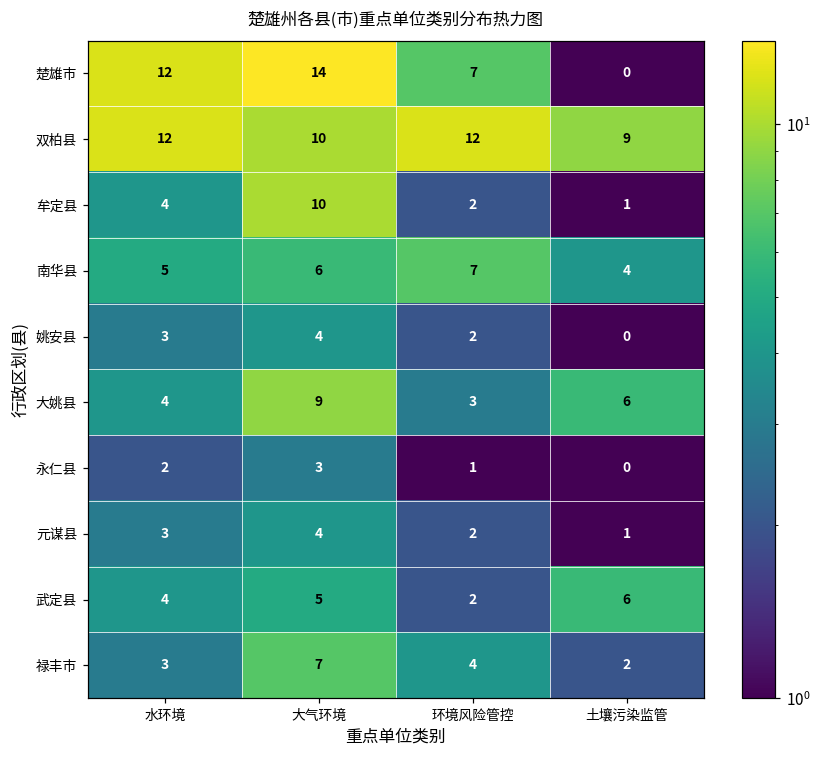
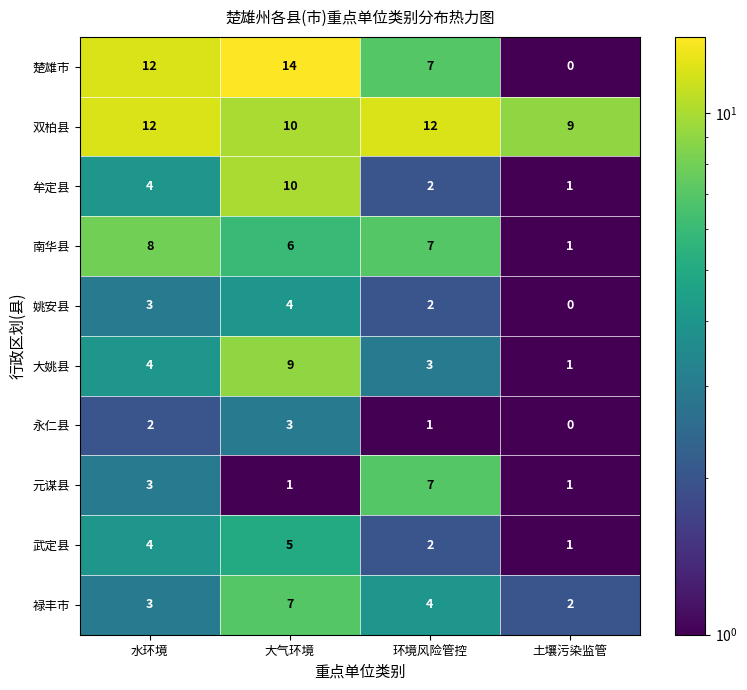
  {
    "楚雄市": {
      "水环境": 12,
      "大气环境": 14,
      "环境风险管控": 7,
      "土壤污染监管": 0
    },
    "双柏县": {
      "水环境": 12,
      "大气环境": 10,
      "环境风险管控": 12,
      "土壤污染监管": 9
    },
    "牟定县": {
      "水环境": 4,
      "大气环境": 10,
      "环境风险管控": 2,
      "土壤污染监管": 1
    },
    "南华县": {
-     "水环境": 5,
+     "水环境": 8,
      "大气环境": 6,
      "环境风险管控": 7,
-     "土壤污染监管": 4
+     "土壤污染监管": 1
    },
    "姚安县": {
      "水环境": 3,
      "大气环境": 4,
      "环境风险管控": 2,
      "土壤污染监管": 0
    },
    "大姚县": {
      "水环境": 4,
      "大气环境": 9,
      "环境风险管控": 3,
-     "土壤污染监管": 6
+     "土壤污染监管": 1
    },
    "永仁县": {
      "水环境": 2,
      "大气环境": 3,
      "环境风险管控": 1,
      "土壤污染监管": 0
    },
    "元谋县": {
      "水环境": 3,
-     "大气环境": 4,
-     "环境风险管控": 2,
+     "大气环境": 1,
+     "环境风险管控": 7,
      "土壤污染监管": 1
    },
    "武定县": {
      "水环境": 4,
      "大气环境": 5,
      "环境风险管控": 2,
-     "土壤污染监管": 6
+     "土壤污染监管": 1
    },
    "禄丰市": {
      "水环境": 3,
      "大气环境": 7,
      "环境风险管控": 4,
      "土壤污染监管": 2
    }
  }
